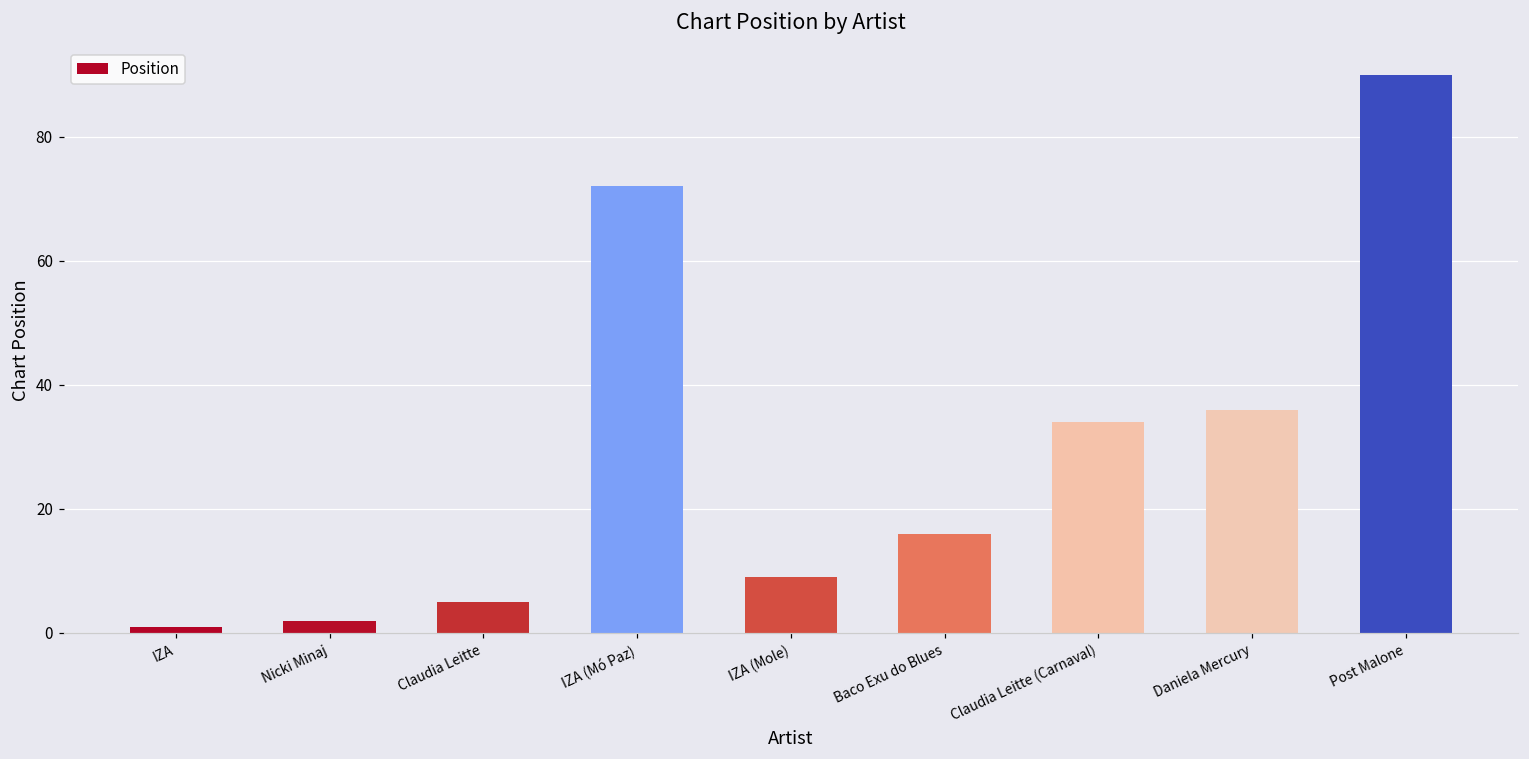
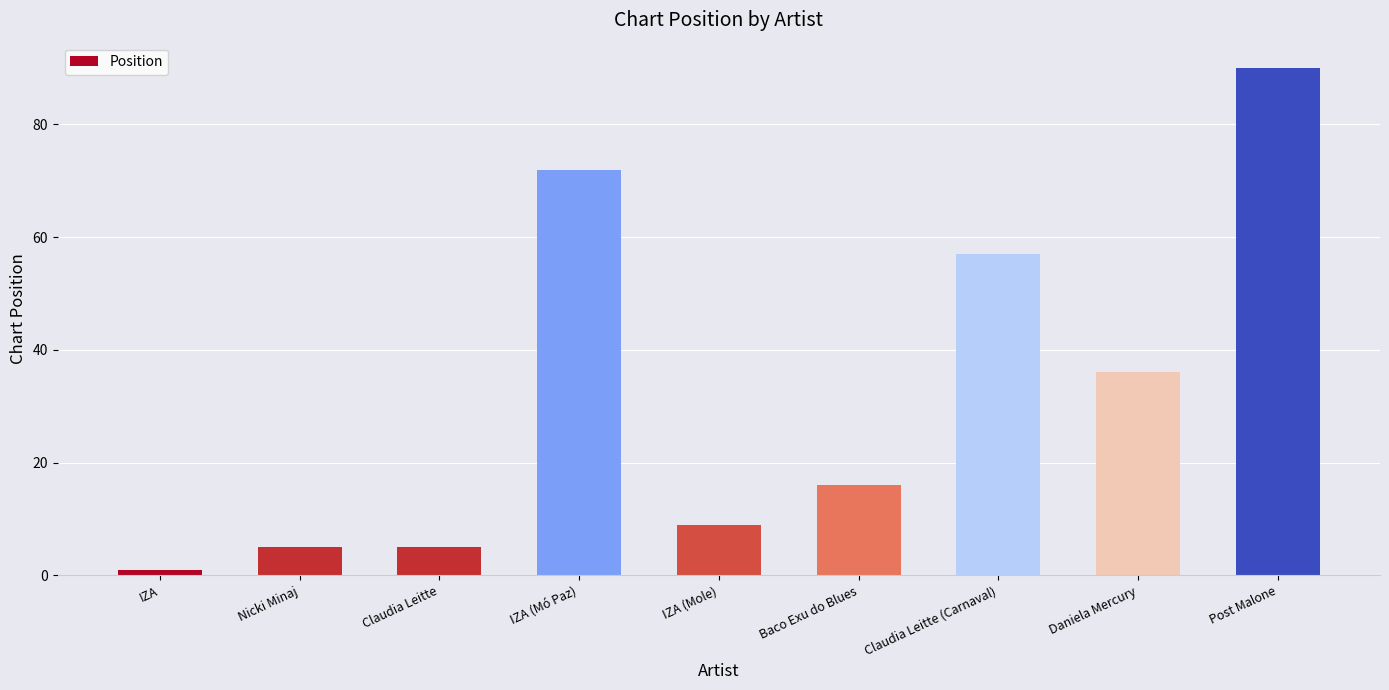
  {
    "IZA": 1,
-   "Nicki Minaj": 2,
+   "Nicki Minaj": 5,
    "Claudia Leitte": 5,
    "IZA (Mó Paz)": 72,
    "IZA (Mole)": 9,
    "Baco Exu do Blues": 16,
-   "Claudia Leitte (Carnaval)": 34,
+   "Claudia Leitte (Carnaval)": 57,
    "Daniela Mercury": 36,
    "Post Malone": 90
  }
